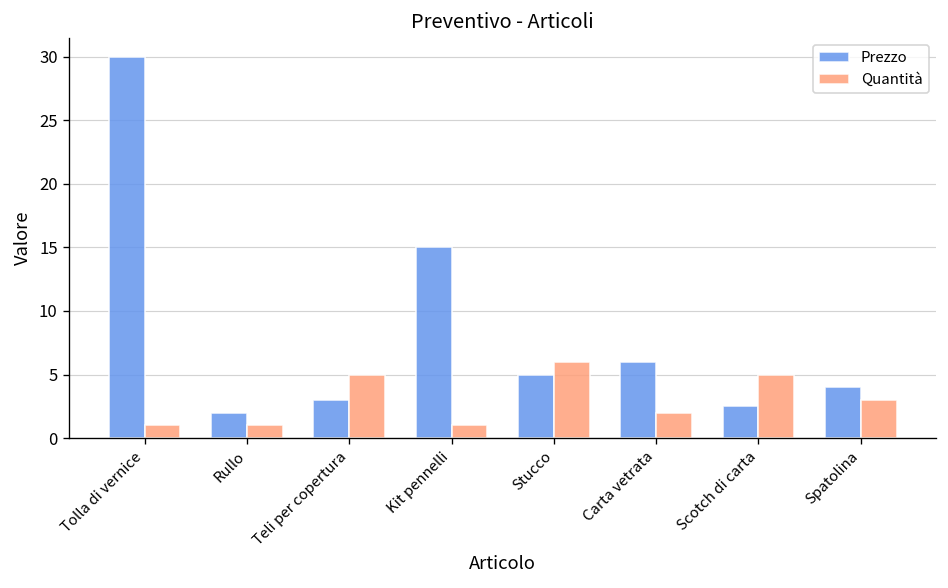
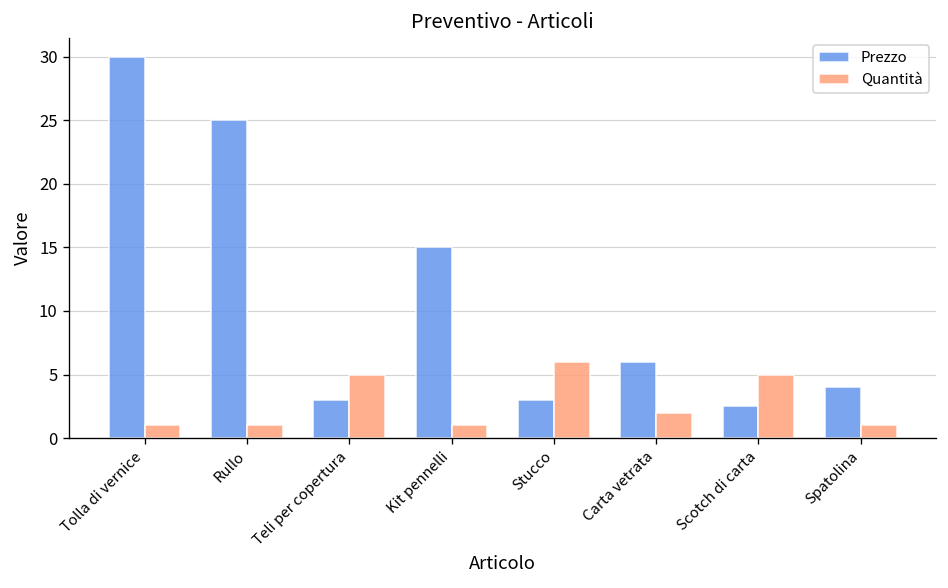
  {
    "Prezzo": {
      "Tolla di vernice": 30,
-     "Rullo": 2,
+     "Rullo": 25,
      "Teli per copertura": 3,
      "Kit pennelli": 15,
-     "Stucco": 5,
+     "Stucco": 3,
      "Carta vetrata": 6,
      "Scotch di carta": 2.5,
      "Spatolina": 4
    },
    "Quantità": {
      "Tolla di vernice": 1,
      "Rullo": 1,
      "Teli per copertura": 5,
      "Kit pennelli": 1,
      "Stucco": 6,
      "Carta vetrata": 2,
      "Scotch di carta": 5,
-     "Spatolina": 3
+     "Spatolina": 1
    }
  }
